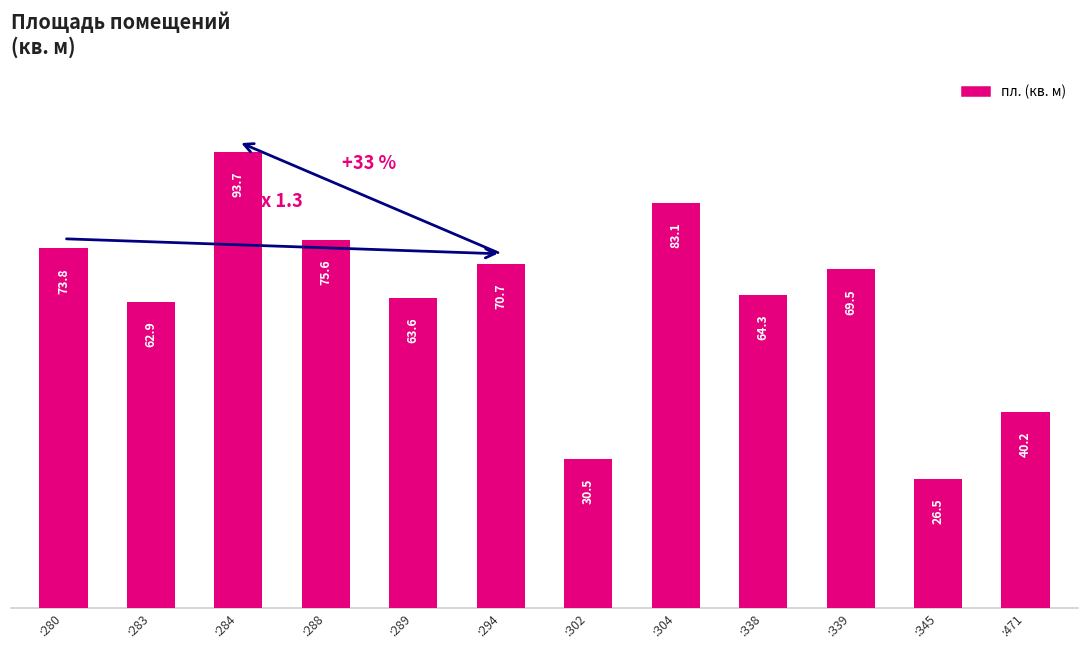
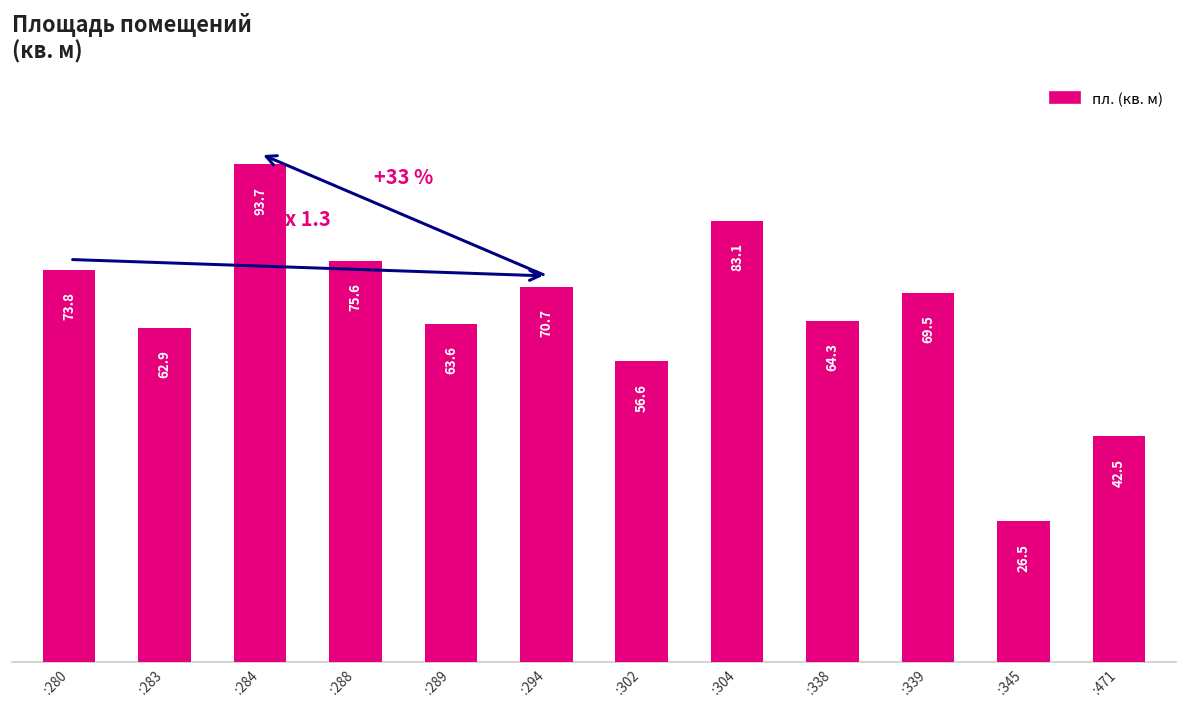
  {
    ":280": 73.8,
    ":283": 62.9,
    ":284": 93.7,
    ":288": 75.6,
    ":289": 63.6,
    ":294": 70.7,
-   ":302": 30.5,
+   ":302": 56.6,
    ":304": 83.1,
    ":338": 64.3,
    ":339": 69.5,
    ":345": 26.5,
-   ":471": 40.2
+   ":471": 42.5
  }
